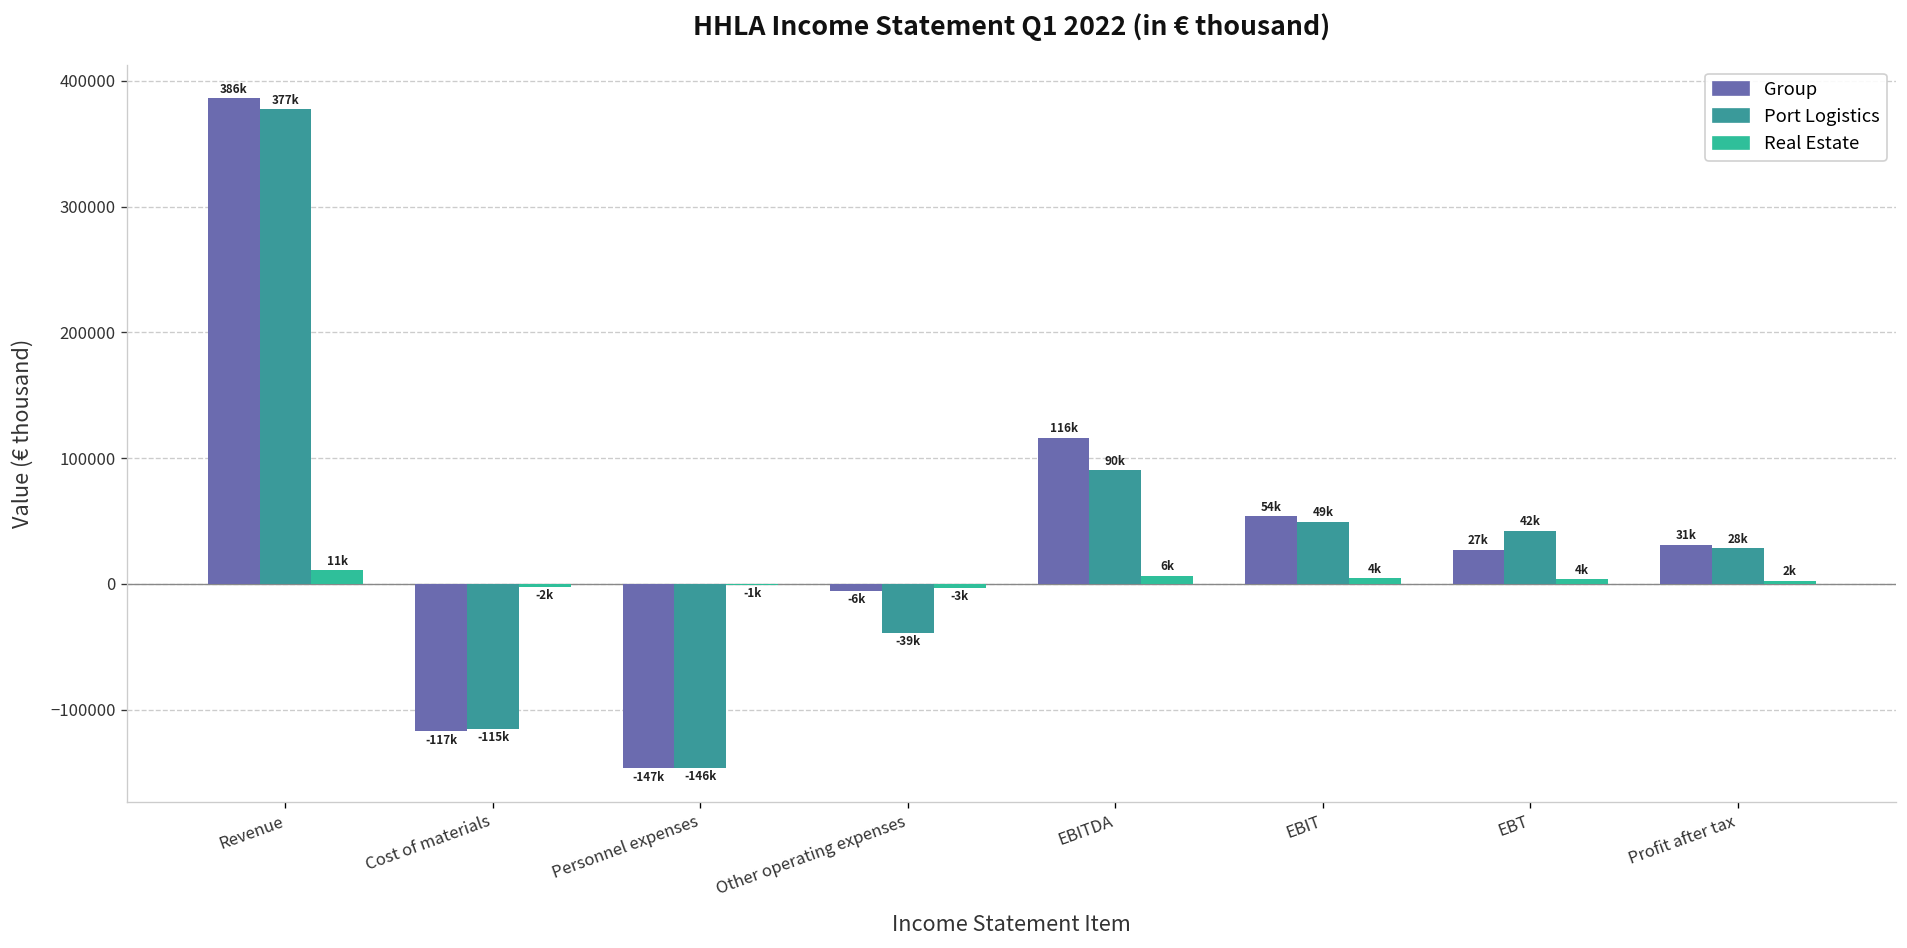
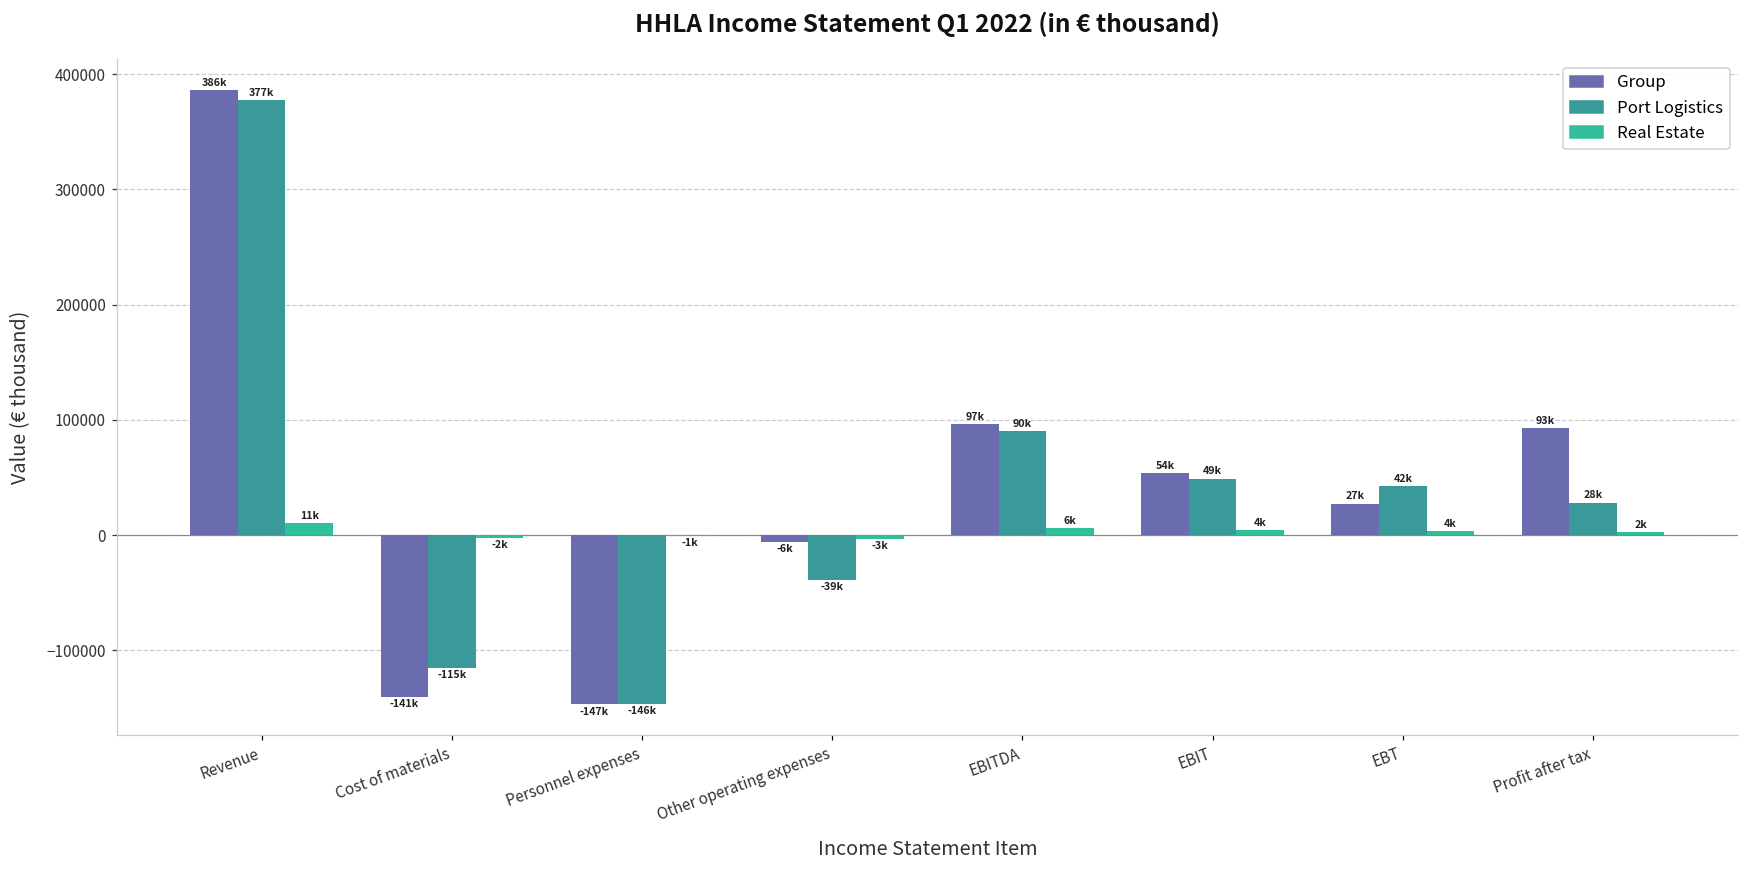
  {
    "Group": {
      "Revenue": "386k",
-     "Cost of materials": "-117k",
+     "Cost of materials": "-141k",
      "Personnel expenses": "-147k",
      "Other operating expenses": "-6k",
-     "EBITDA": "116k",
+     "EBITDA": "97k",
      "EBIT": "54k",
      "EBT": "27k",
-     "Profit after tax": "31k"
+     "Profit after tax": "93k"
    }
  }
